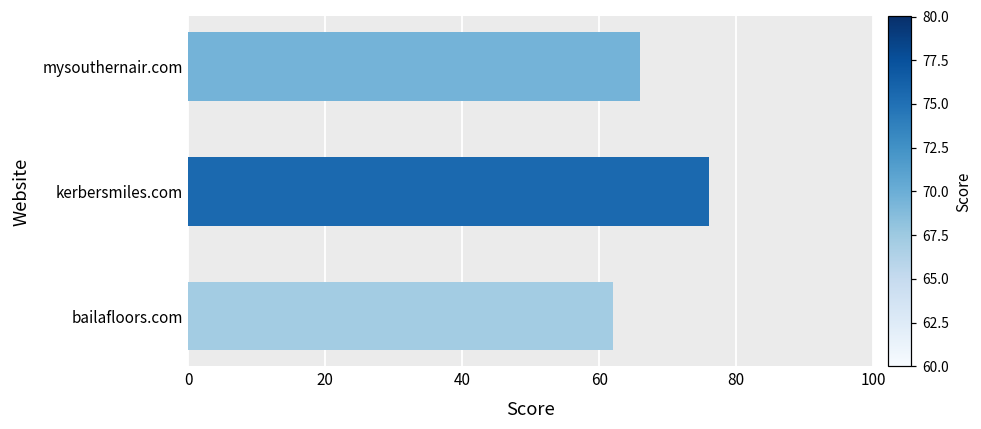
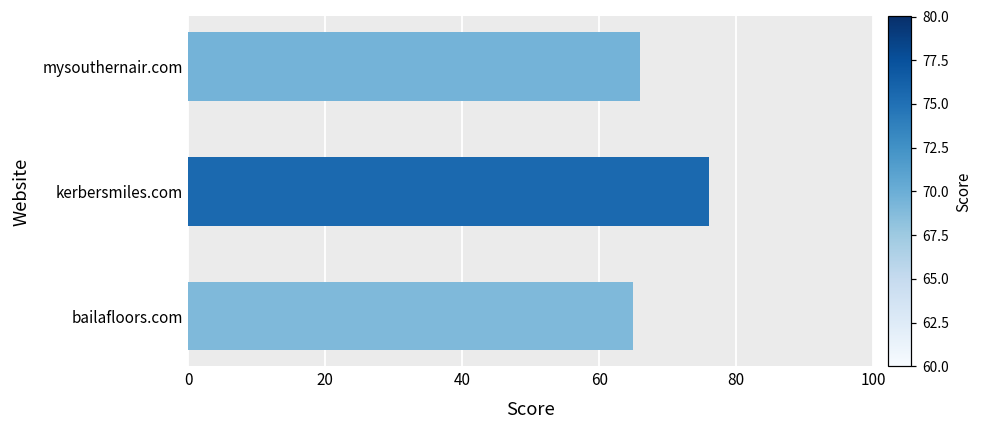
  {
    "mysouthernair.com": 66,
    "kerbersmiles.com": 76,
-   "bailafloors.com": 62
+   "bailafloors.com": 65
  }
